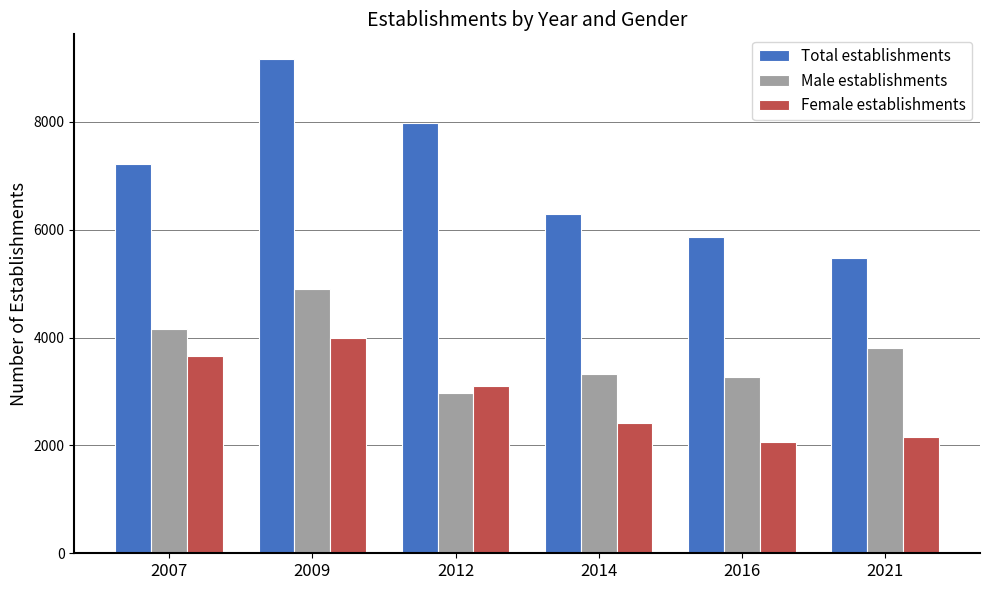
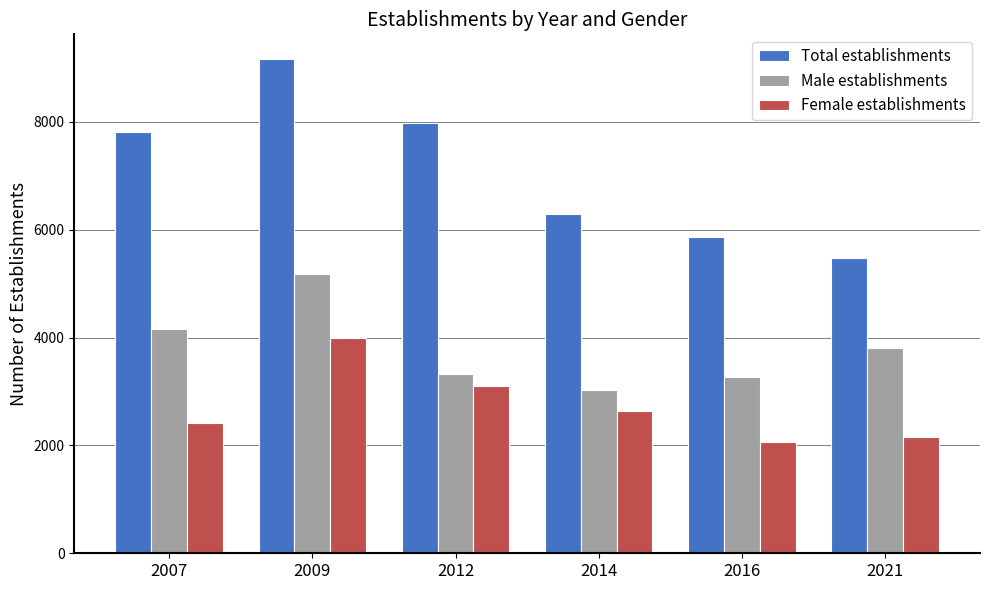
  {
    "Total establishments": {
-     "2007": 7200,
+     "2007": 7800,
      "2009": 9200,
      "2012": 8000,
      "2014": 6300,
      "2016": 5900,
      "2021": 5500
    },
    "Male establishments": {
      "2007": 4200,
-     "2009": 4900,
-     "2012": 3000,
-     "2014": 3300,
+     "2009": 5200,
+     "2012": 3300,
+     "2014": 3000,
      "2016": 3300,
      "2021": 3800
    },
    "Female establishments": {
-     "2007": 3700,
+     "2007": 2400,
      "2009": 4000,
      "2012": 3100,
-     "2014": 2400,
+     "2014": 2600,
      "2016": 2100,
      "2021": 2200
    }
  }
